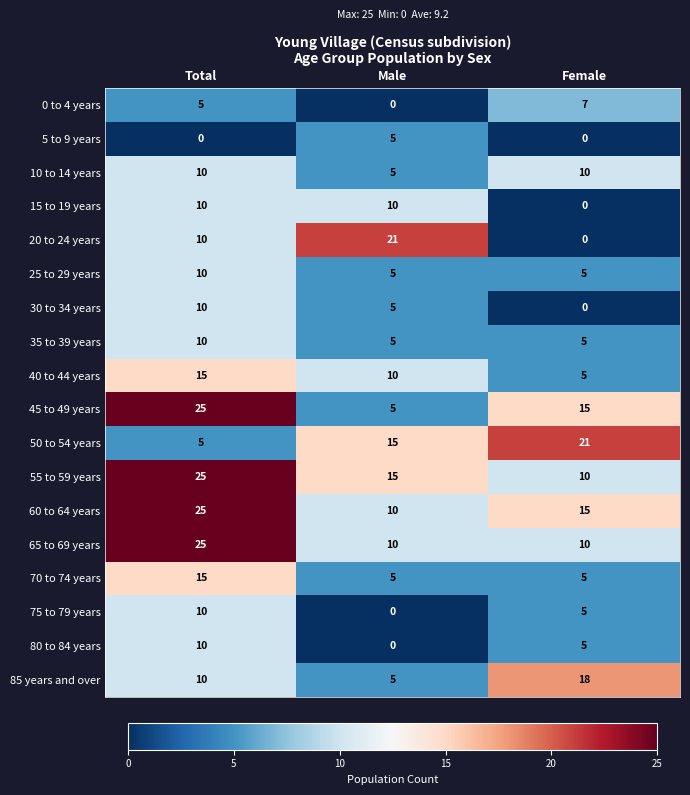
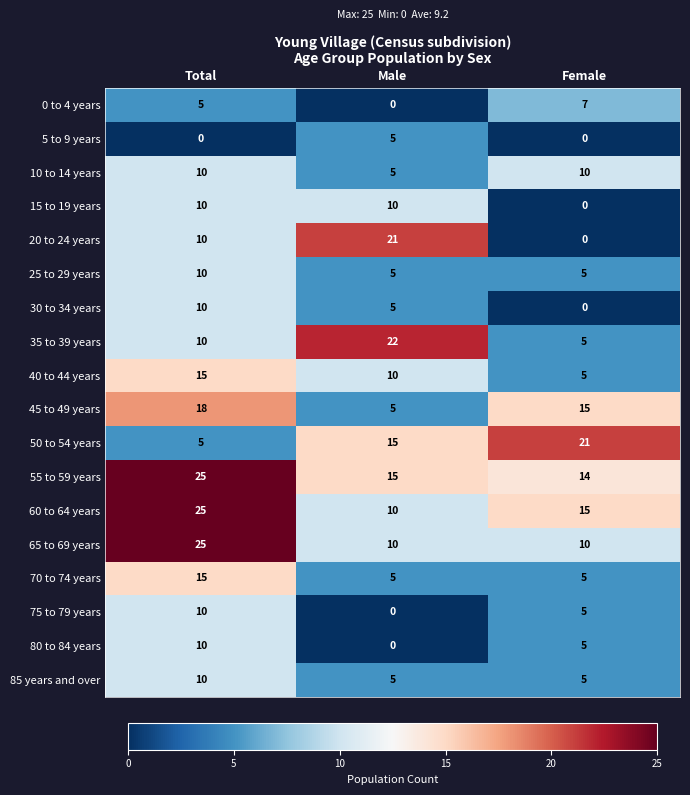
  {
    "0 to 4 years": {
      "Total": 5,
      "Male": 0,
      "Female": 7
    },
    "5 to 9 years": {
      "Total": 0,
      "Male": 5,
      "Female": 0
    },
    "10 to 14 years": {
      "Total": 10,
      "Male": 5,
      "Female": 10
    },
    "15 to 19 years": {
      "Total": 10,
      "Male": 10,
      "Female": 0
    },
    "20 to 24 years": {
      "Total": 10,
      "Male": 21,
      "Female": 0
    },
    "25 to 29 years": {
      "Total": 10,
      "Male": 5,
      "Female": 5
    },
    "30 to 34 years": {
      "Total": 10,
      "Male": 5,
      "Female": 0
    },
    "35 to 39 years": {
      "Total": 10,
-     "Male": 5,
+     "Male": 22,
      "Female": 5
    },
    "40 to 44 years": {
      "Total": 15,
      "Male": 10,
      "Female": 5
    },
    "45 to 49 years": {
-     "Total": 25,
+     "Total": 18,
      "Male": 5,
      "Female": 15
    },
    "50 to 54 years": {
      "Total": 5,
      "Male": 15,
      "Female": 21
    },
    "55 to 59 years": {
      "Total": 25,
      "Male": 15,
-     "Female": 10
+     "Female": 14
    },
    "60 to 64 years": {
      "Total": 25,
      "Male": 10,
      "Female": 15
    },
    "65 to 69 years": {
      "Total": 25,
      "Male": 10,
      "Female": 10
    },
    "70 to 74 years": {
      "Total": 15,
      "Male": 5,
      "Female": 5
    },
    "75 to 79 years": {
      "Total": 10,
      "Male": 0,
      "Female": 5
    },
    "80 to 84 years": {
      "Total": 10,
      "Male": 0,
      "Female": 5
    },
    "85 years and over": {
      "Total": 10,
      "Male": 5,
-     "Female": 18
+     "Female": 5
    }
  }
